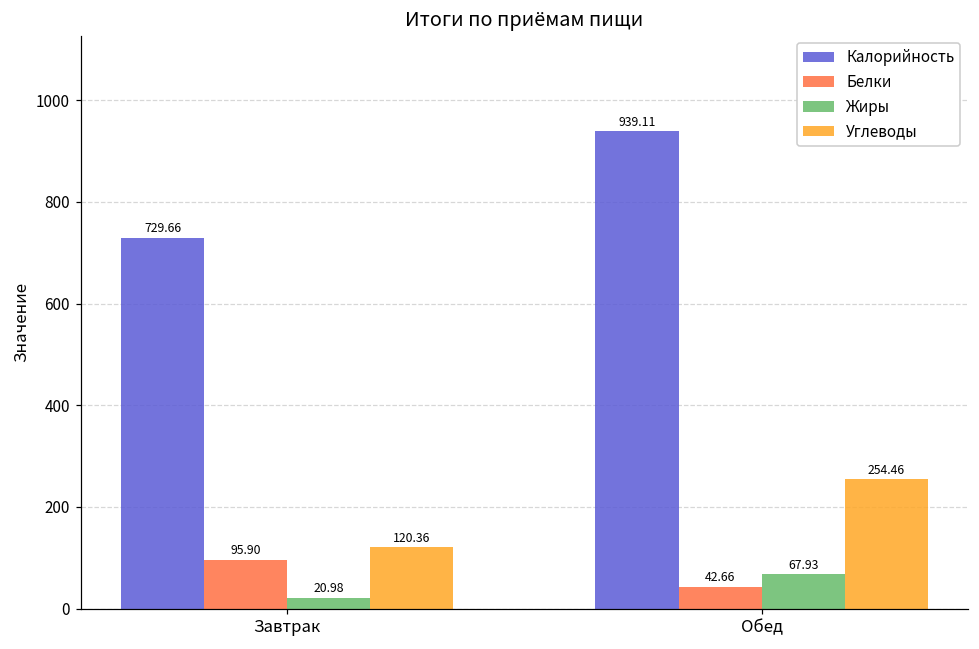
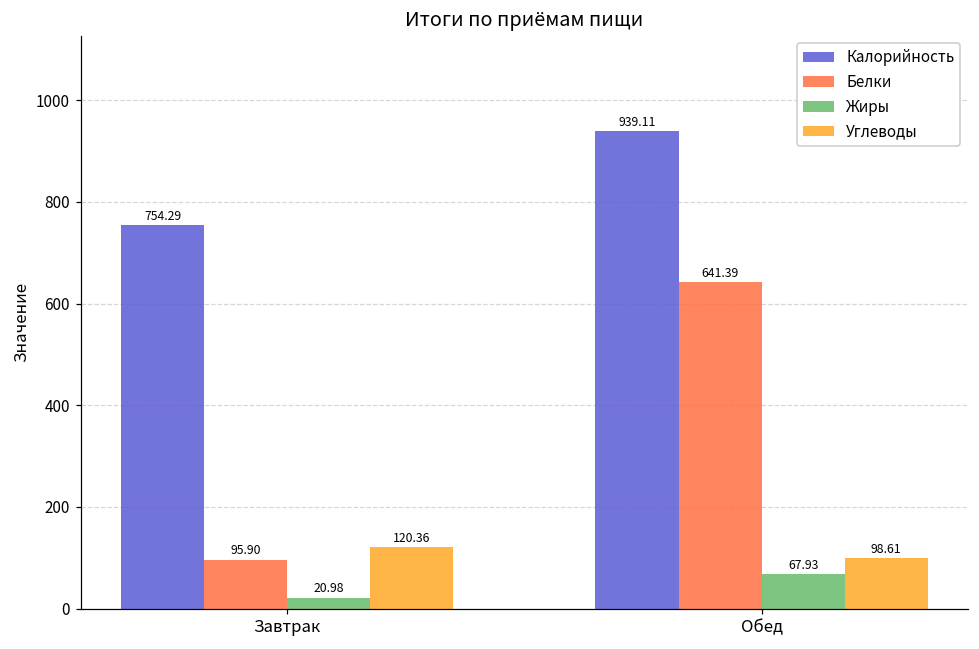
  {
    "Калорийность": {
-     "Завтрак": 729.66,
+     "Завтрак": 754.29,
      "Обед": 939.11
    },
    "Белки": {
      "Завтрак": 95.90,
-     "Обед": 42.66
+     "Обед": 641.39
    },
    "Жиры": {
      "Завтрак": 20.98,
      "Обед": 67.93
    },
    "Углеводы": {
      "Завтрак": 120.36,
-     "Обед": 254.46
+     "Обед": 98.61
    }
  }
